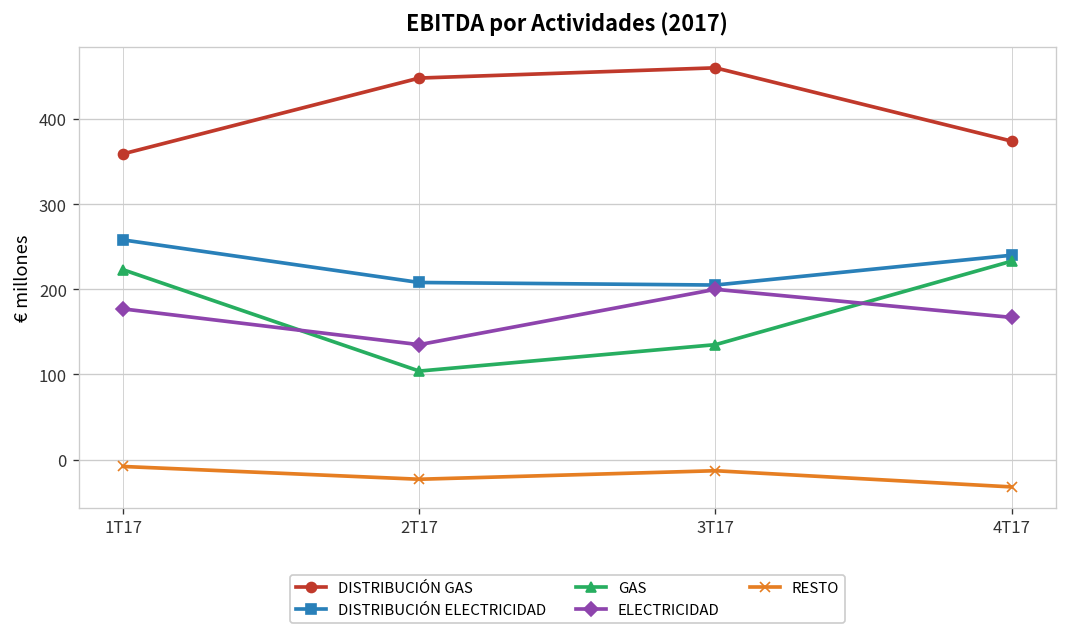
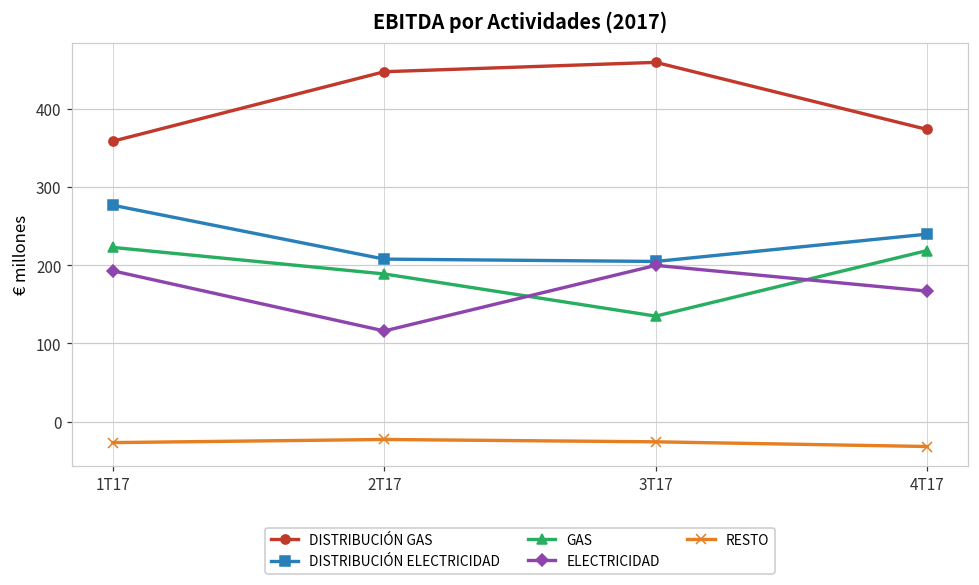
  {
    "DISTRIBUCIÓN GAS": {
      "1T17": 360,
      "2T17": 450,
      "3T17": 460,
      "4T17": 370
    },
    "DISTRIBUCIÓN ELECTRICIDAD": {
-     "1T17": 260,
+     "1T17": 280,
      "2T17": 210,
      "3T17": 210,
      "4T17": 240
    },
    "GAS": {
      "1T17": 220,
-     "2T17": 100,
+     "2T17": 190,
      "3T17": 140,
-     "4T17": 230
+     "4T17": 220
    },
    "ELECTRICIDAD": {
-     "1T17": 180,
-     "2T17": 140,
+     "1T17": 190,
+     "2T17": 120,
      "3T17": 200,
      "4T17": 170
    },
    "RESTO": {
-     "1T17": -10,
+     "1T17": -30,
      "2T17": -20,
-     "3T17": -10,
+     "3T17": -30,
      "4T17": -30
    }
  }
